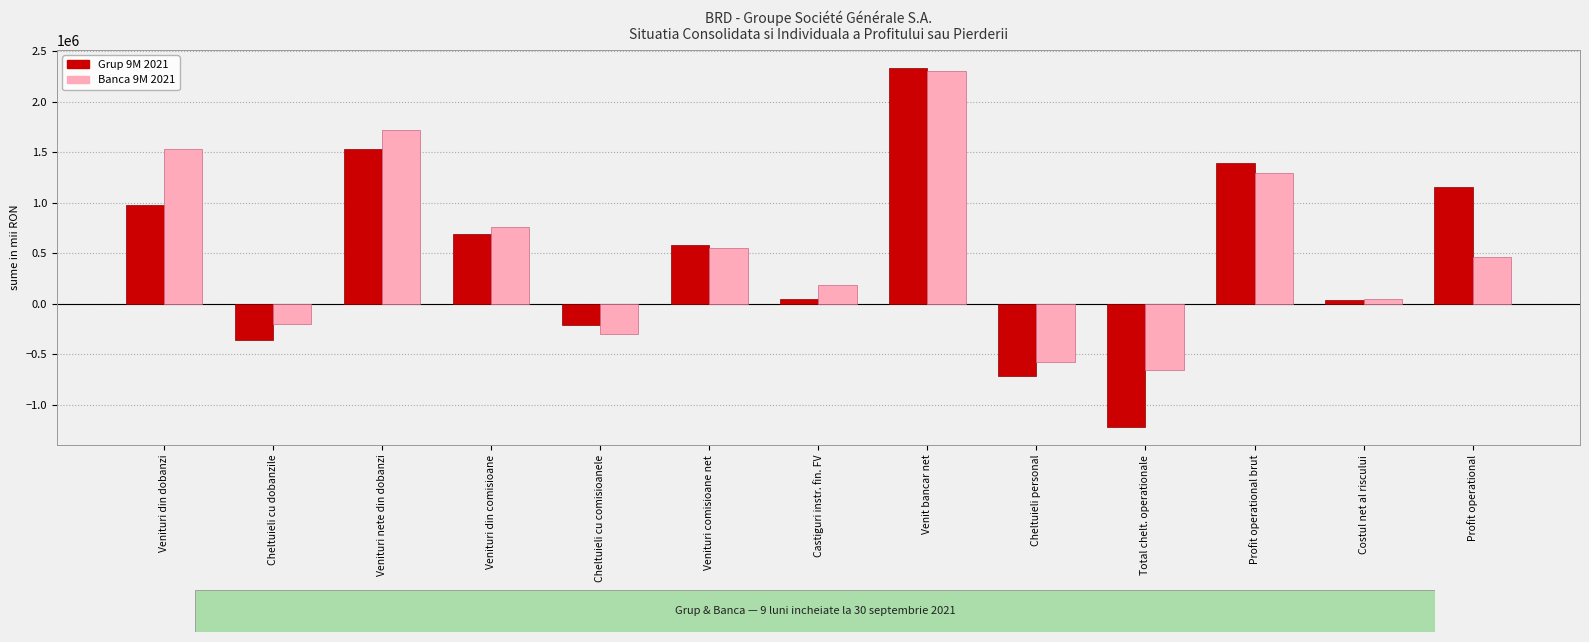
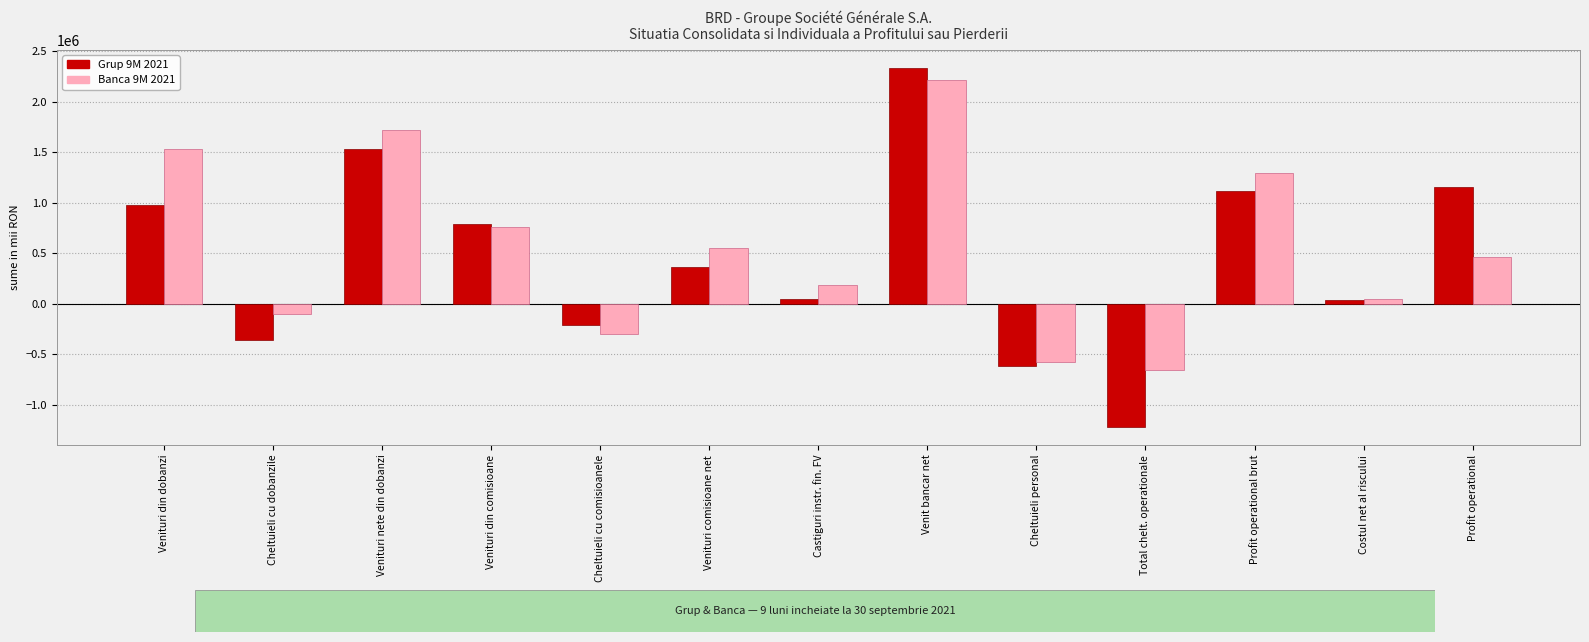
  {
    "Grup 9M 2021": {
      "Venituri din dobanzi": 970000,
      "Cheltuieli cu dobanzile": -360000,
      "Venituri nete din dobanzi": 1540000,
-     "Venituri din comisioane": 690000,
+     "Venituri din comisioane": 790000,
      "Cheltuieli cu comisioanele": -210000,
-     "Venituri comisioane net": 580000,
+     "Venituri comisioane net": 360000,
      "Castiguri instr. fin. FV": 50000,
      "Venit bancar net": 2340000,
-     "Cheltuieli personal": -720000,
+     "Cheltuieli personal": -620000,
      "Total chelt. operationale": -1220000,
-     "Profit operational brut": 1390000,
+     "Profit operational brut": 1120000,
      "Costul net al riscului": 40000,
      "Profit operational": 1160000
    },
    "Banca 9M 2021": {
      "Venituri din dobanzi": 1540000,
-     "Cheltuieli cu dobanzile": -190000,
+     "Cheltuieli cu dobanzile": -100000,
      "Venituri nete din dobanzi": 1720000,
      "Venituri din comisioane": 760000,
      "Cheltuieli cu comisioanele": -300000,
      "Venituri comisioane net": 550000,
      "Castiguri instr. fin. FV": 190000,
-     "Venit bancar net": 2300000,
+     "Venit bancar net": 2220000,
      "Cheltuieli personal": -570000,
      "Total chelt. operationale": -650000,
      "Profit operational brut": 1300000,
      "Costul net al riscului": 50000,
      "Profit operational": 460000
    }
  }
